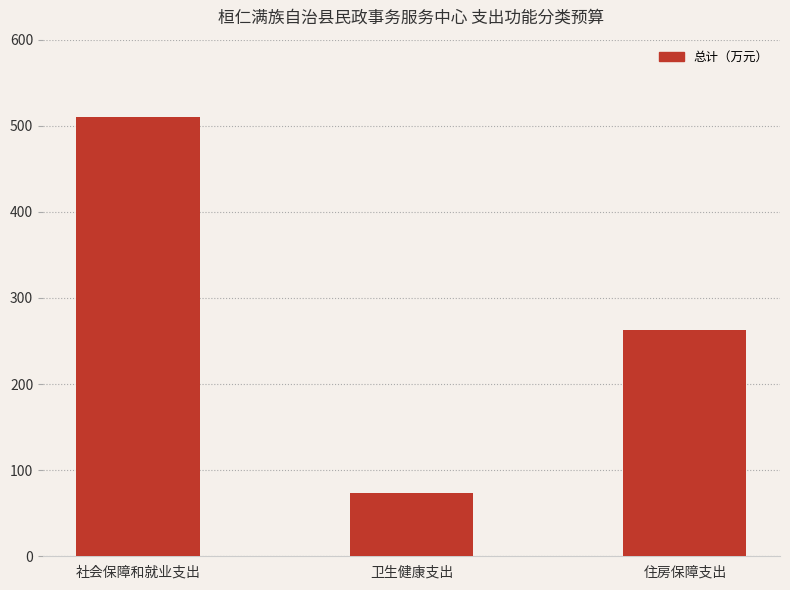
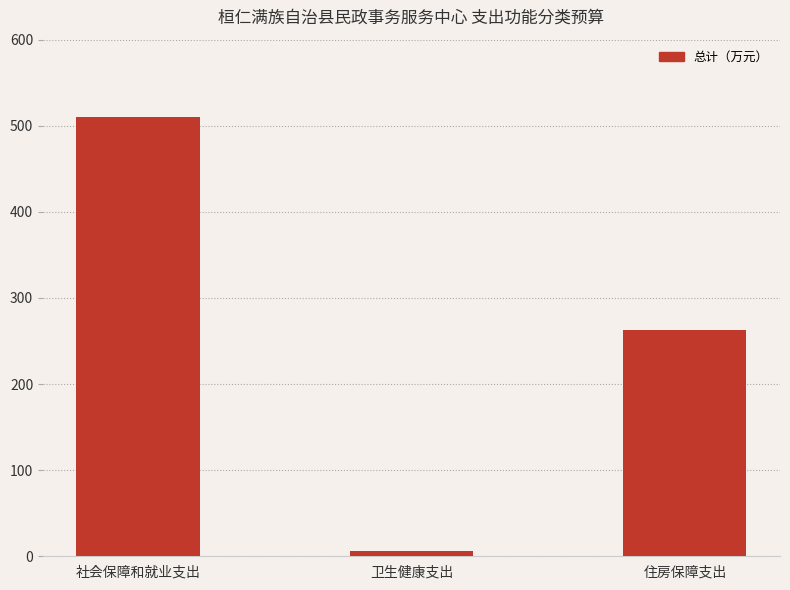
  {
    "社会保障和就业支出": 510,
-   "卫生健康支出": 70,
+   "卫生健康支出": 10,
    "住房保障支出": 260
  }
